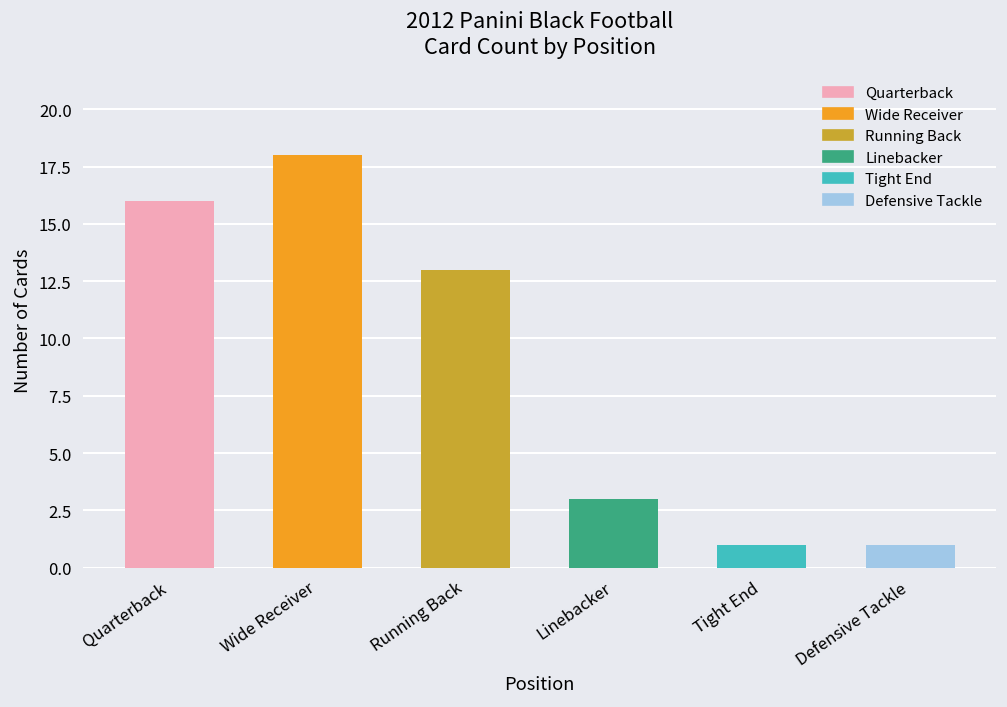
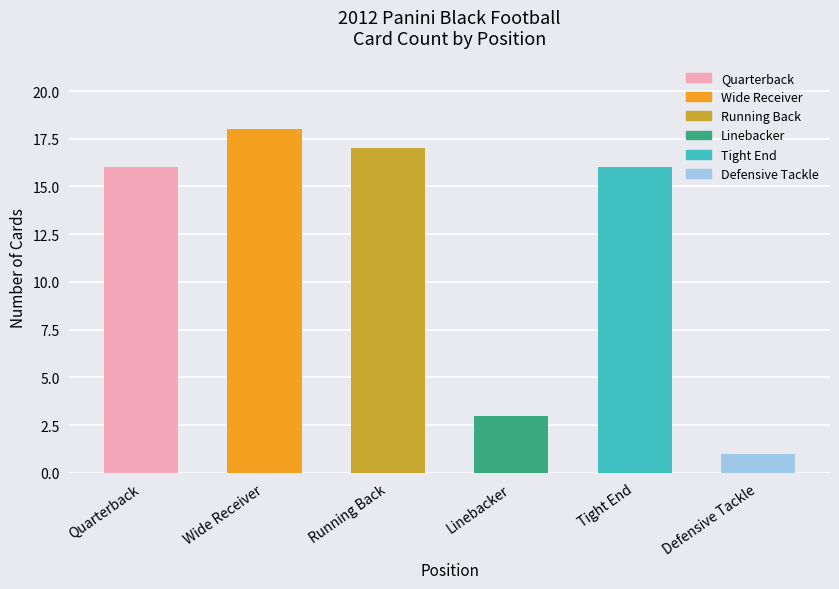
  {
    "Quarterback": 16,
    "Wide Receiver": 18,
-   "Running Back": 13,
+   "Running Back": 17,
    "Linebacker": 3,
-   "Tight End": 1,
+   "Tight End": 16,
    "Defensive Tackle": 1
  }
